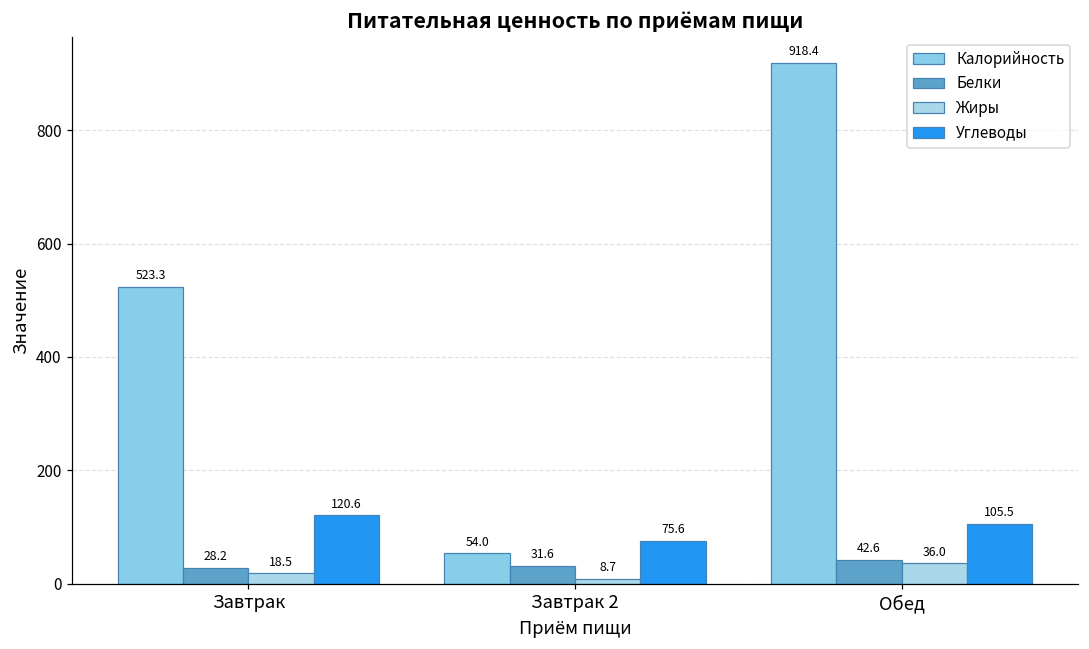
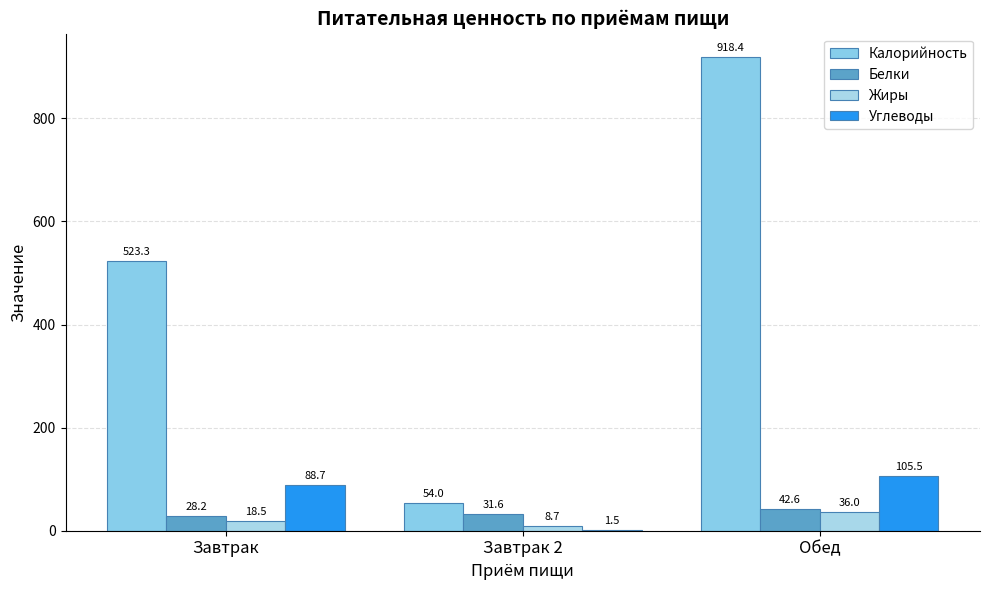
  {
    "Белки": {
      "Завтрак": 28.2,
      "Завтрак 2": 31.6,
      "Обед": 42.6
    },
    "Углеводы": {
-     "Завтрак": 120.6,
-     "Завтрак 2": 75.6,
+     "Завтрак": 88.7,
+     "Завтрак 2": 1.5,
      "Обед": 105.5
    }
  }
